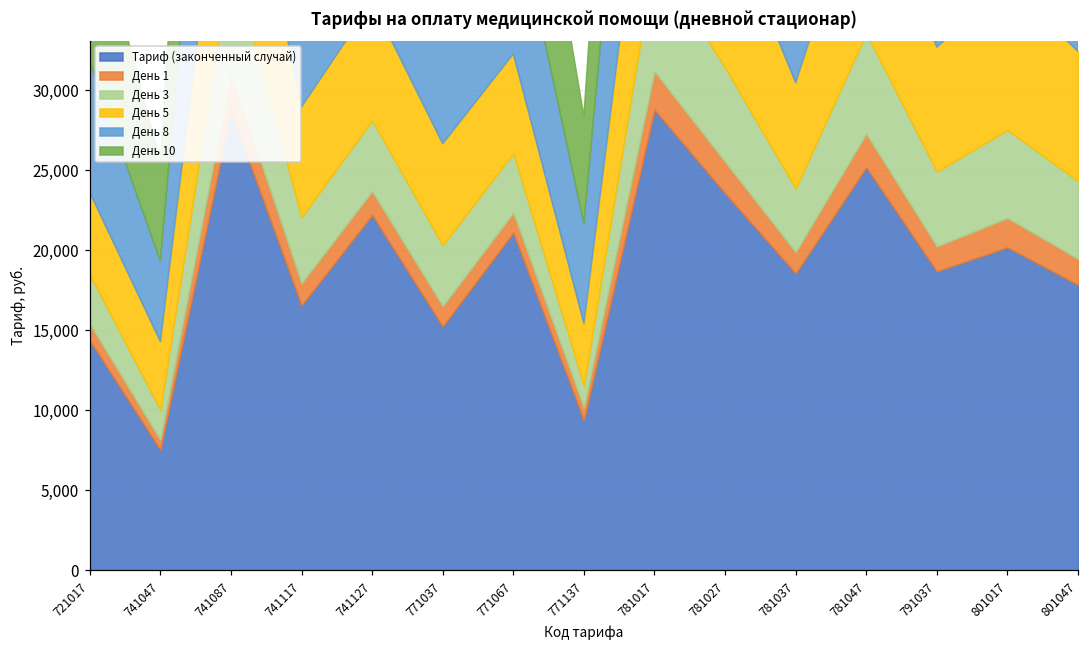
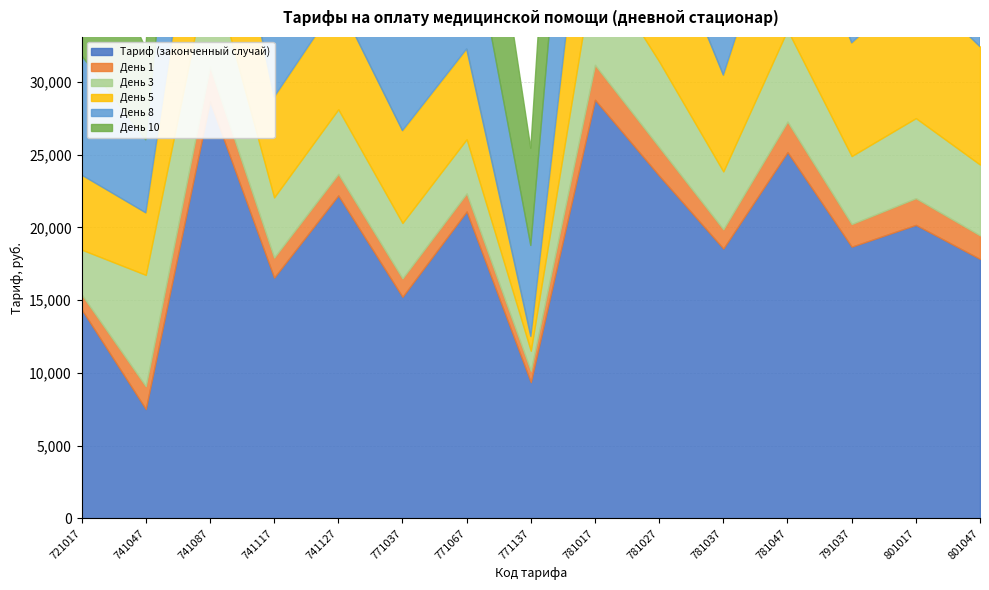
  {
    "День 1": {
      "721017": "1,000",
-     "741047": "600",
+     "741047": "1,600",
      "741117": "1,400",
      "741127": "1,500",
      "771037": "1,300",
      "771067": "1,200",
      "771137": "800",
      "781017": "2,400",
      "781027": "2,000",
      "781037": "1,300",
      "781047": "2,100",
      "791037": "1,600",
      "801017": "1,800",
      "801047": "1,600"
    },
    "День 3": {
      "721017": "3,100",
-     "741047": "1,900",
+     "741047": "7,700",
      "741117": "4,100",
      "741127": "4,400",
      "771037": "3,800",
      "771067": "3,700",
      "771137": "1,400",
      "781027": "5,900",
      "781037": "4,000",
      "791037": "4,700",
      "801017": "5,500",
      "801047": "4,900"
    },
    "День 5": {
      "721017": "5,100",
      "741047": "4,300",
      "771037": "6,300",
      "771067": "6,200",
-     "771137": "3,900",
+     "771137": "1,000",
      "781037": "6,600",
      "791037": "7,800",
      "801047": "8,100"
    },
    "День 10": {
      "771137": "6,700"
    }
  }
